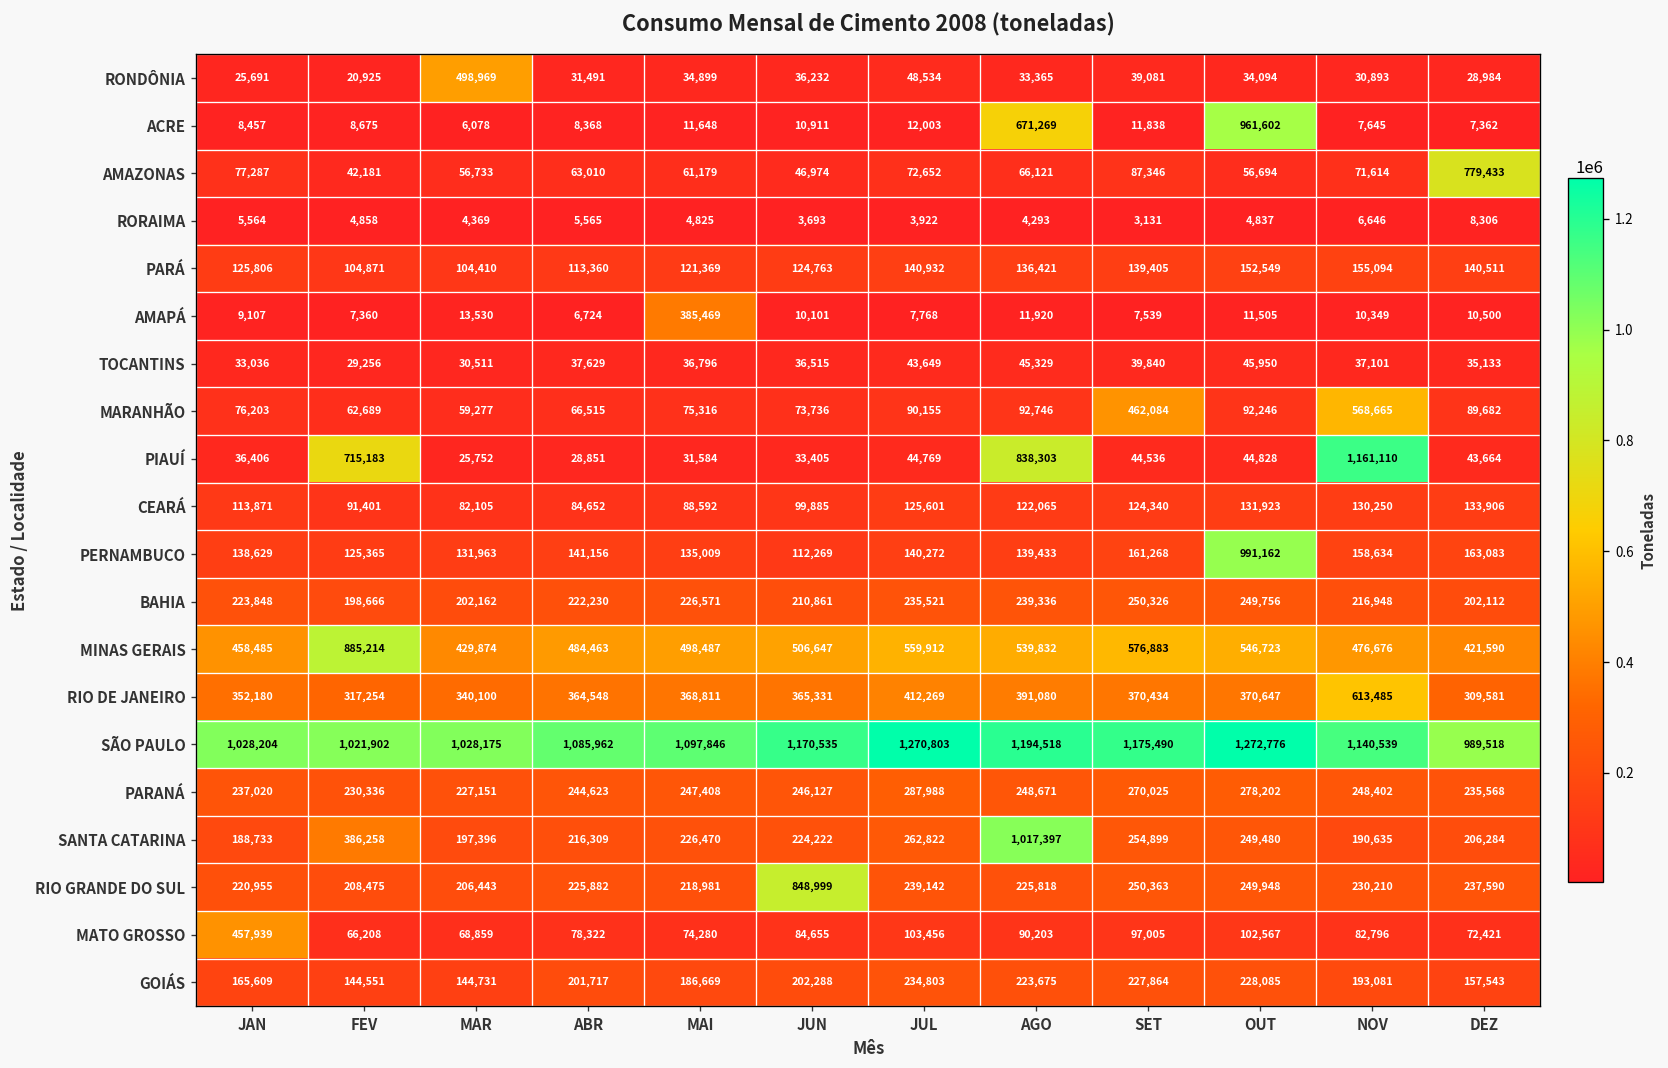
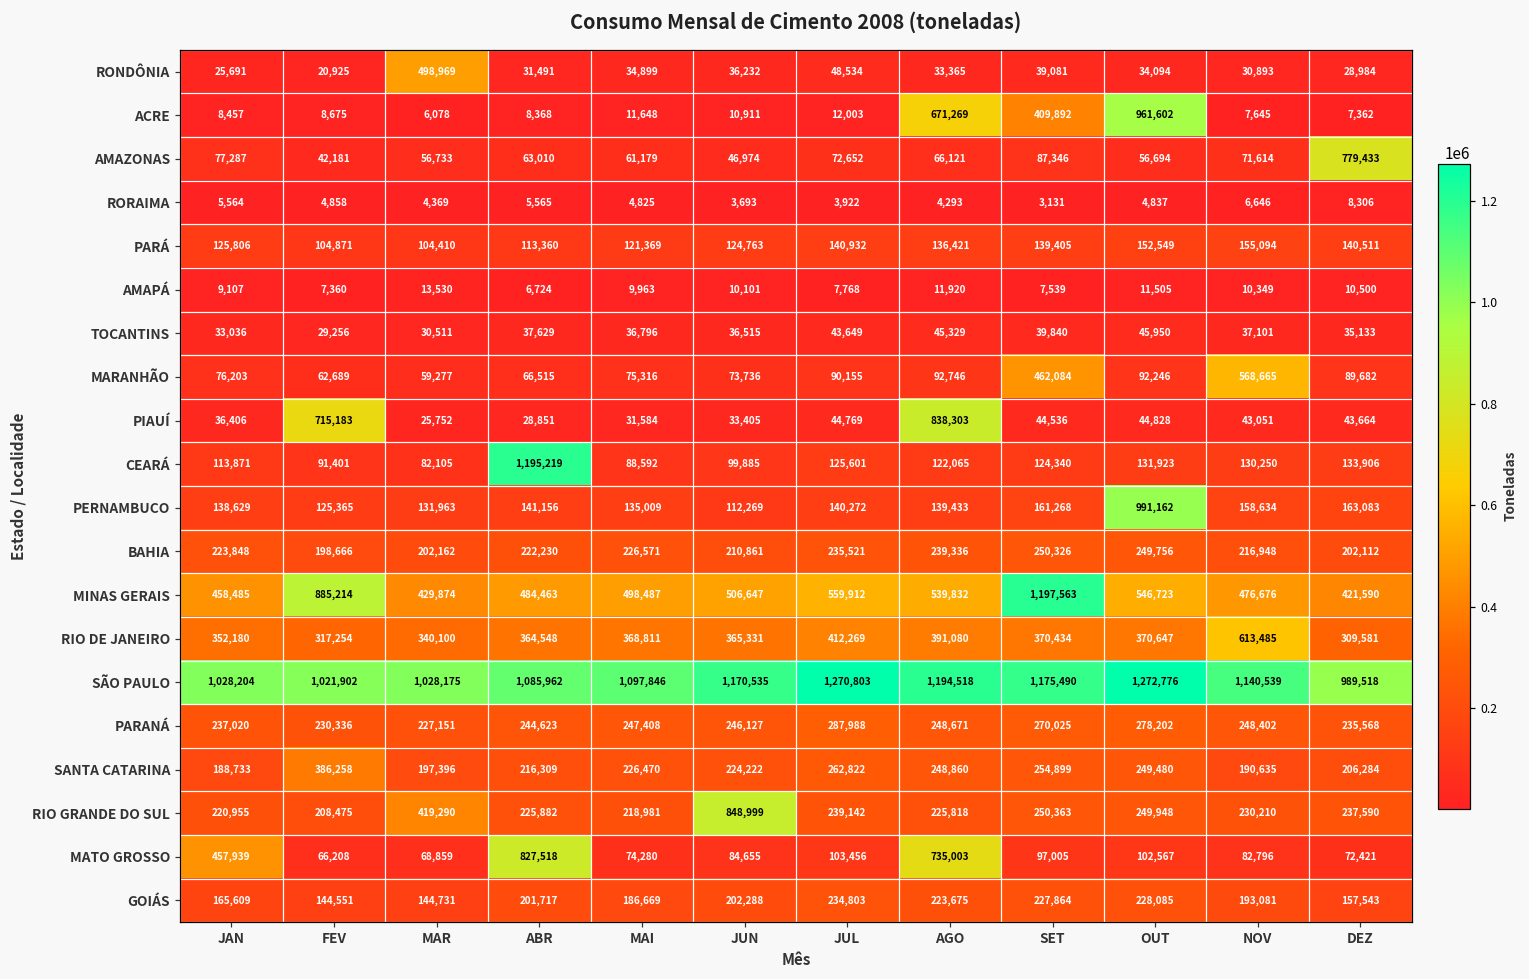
  {
    "ACRE": {
      "JAN": "8,457",
      "FEV": "8,675",
      "MAR": "6,078",
      "ABR": "8,368",
      "MAI": "11,648",
      "JUN": "10,911",
      "JUL": "12,003",
      "AGO": "671,269",
-     "SET": "11,838",
+     "SET": "409,892",
      "OUT": "961,602",
      "NOV": "7,645",
      "DEZ": "7,362"
    },
    "AMAPÁ": {
      "JAN": "9,107",
      "FEV": "7,360",
      "MAR": "13,530",
      "ABR": "6,724",
-     "MAI": "385,469",
+     "MAI": "9,963",
      "JUN": "10,101",
      "JUL": "7,768",
      "AGO": "11,920",
      "SET": "7,539",
      "OUT": "11,505",
      "NOV": "10,349",
      "DEZ": "10,500"
    },
    "PIAUÍ": {
      "JAN": "36,406",
      "FEV": "715,183",
      "MAR": "25,752",
      "ABR": "28,851",
      "MAI": "31,584",
      "JUN": "33,405",
      "JUL": "44,769",
      "AGO": "838,303",
      "SET": "44,536",
      "OUT": "44,828",
-     "NOV": "1,161,110",
+     "NOV": "43,051",
      "DEZ": "43,664"
    },
    "CEARÁ": {
      "JAN": "113,871",
      "FEV": "91,401",
      "MAR": "82,105",
-     "ABR": "84,652",
+     "ABR": "1,195,219",
      "MAI": "88,592",
      "JUN": "99,885",
      "JUL": "125,601",
      "AGO": "122,065",
      "SET": "124,340",
      "OUT": "131,923",
      "NOV": "130,250",
      "DEZ": "133,906"
    },
    "MINAS GERAIS": {
      "JAN": "458,485",
      "FEV": "885,214",
      "MAR": "429,874",
      "ABR": "484,463",
      "MAI": "498,487",
      "JUN": "506,647",
      "JUL": "559,912",
      "AGO": "539,832",
-     "SET": "576,883",
+     "SET": "1,197,563",
      "OUT": "546,723",
      "NOV": "476,676",
      "DEZ": "421,590"
    },
    "SANTA CATARINA": {
      "JAN": "188,733",
      "FEV": "386,258",
      "MAR": "197,396",
      "ABR": "216,309",
      "MAI": "226,470",
      "JUN": "224,222",
      "JUL": "262,822",
-     "AGO": "1,017,397",
+     "AGO": "248,860",
      "SET": "254,899",
      "OUT": "249,480",
      "NOV": "190,635",
      "DEZ": "206,284"
    },
    "RIO GRANDE DO SUL": {
      "JAN": "220,955",
      "FEV": "208,475",
-     "MAR": "206,443",
+     "MAR": "419,290",
      "ABR": "225,882",
      "MAI": "218,981",
      "JUN": "848,999",
      "JUL": "239,142",
      "AGO": "225,818",
      "SET": "250,363",
      "OUT": "249,948",
      "NOV": "230,210",
      "DEZ": "237,590"
    },
    "MATO GROSSO": {
      "JAN": "457,939",
      "FEV": "66,208",
      "MAR": "68,859",
-     "ABR": "78,322",
+     "ABR": "827,518",
      "MAI": "74,280",
      "JUN": "84,655",
      "JUL": "103,456",
-     "AGO": "90,203",
+     "AGO": "735,003",
      "SET": "97,005",
      "OUT": "102,567",
      "NOV": "82,796",
      "DEZ": "72,421"
    }
  }
